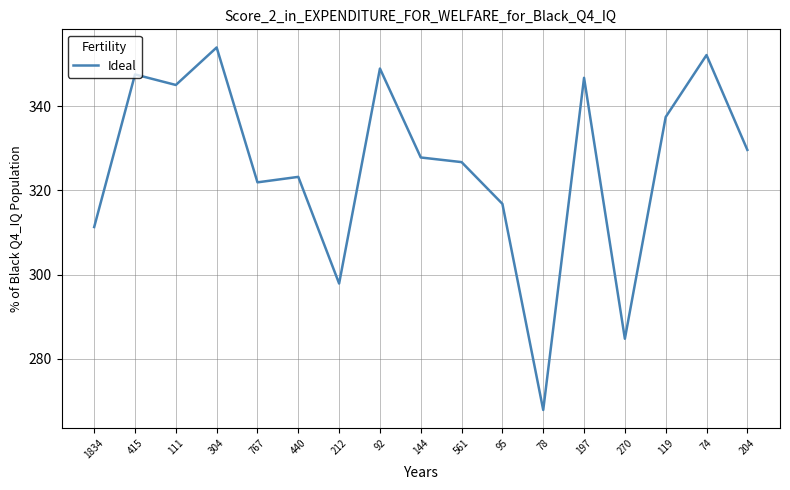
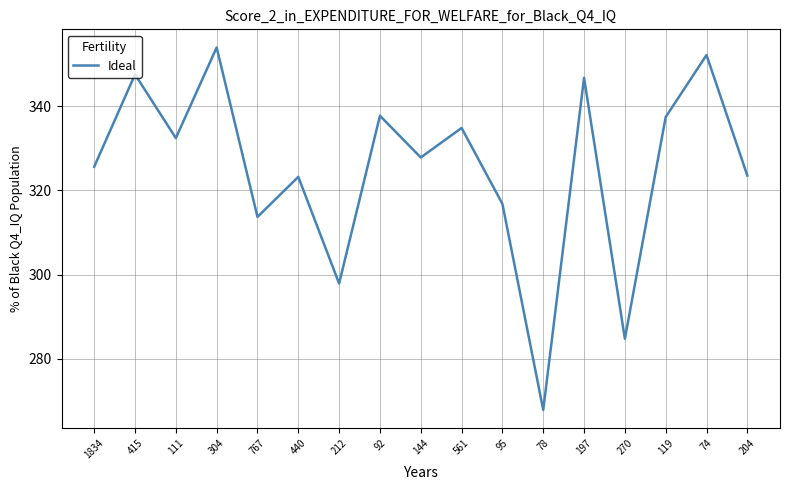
  {
-   "1834": 311,
-   "111": 345,
+   "1834": 326,
+   "111": 332,
    "304": 354,
-   "767": 322,
+   "767": 314,
    "440": 323,
    "212": 298,
-   "92": 349,
+   "92": 338,
    "144": 328,
-   "561": 327,
+   "561": 335,
    "95": 317,
    "78": 268,
    "197": 347,
    "270": 285,
    "119": 337,
    "74": 352,
-   "204": 330
+   "204": 324
  }
